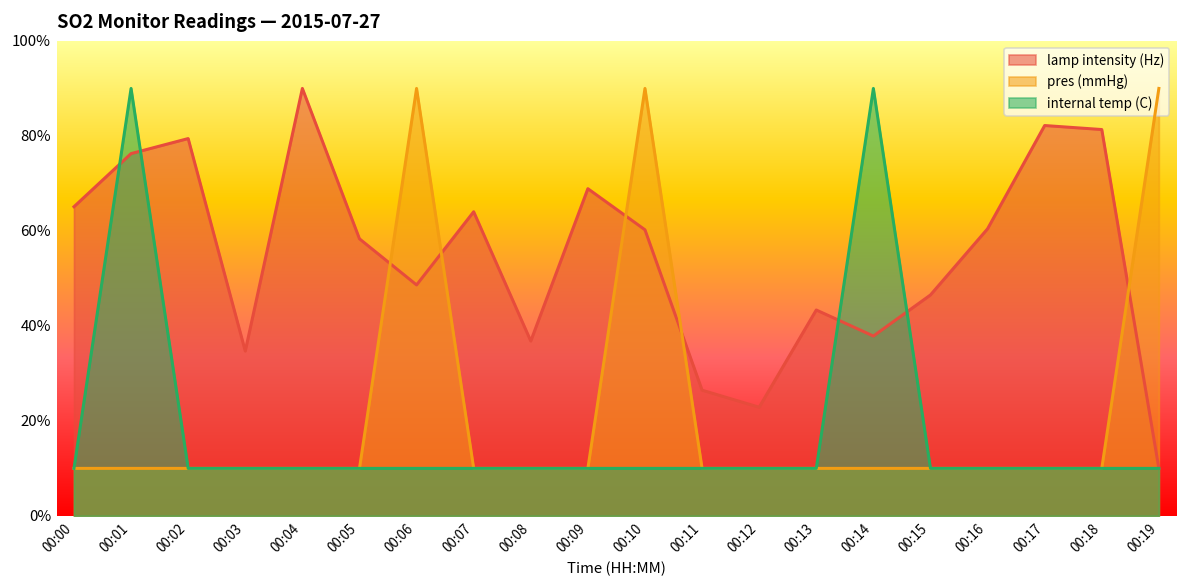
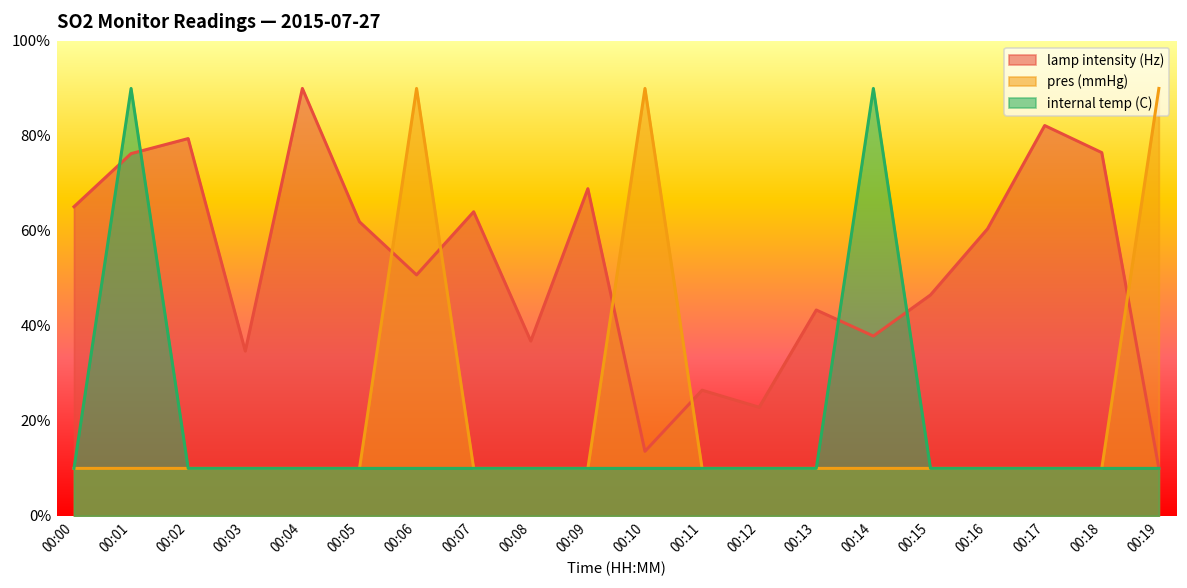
  {
    "lamp intensity (Hz)": {
      "00:00": "65%",
      "00:01": "76%",
      "00:02": "79%",
      "00:03": "35%",
      "00:04": "90%",
-     "00:05": "58%",
-     "00:06": "49%",
+     "00:05": "62%",
+     "00:06": "51%",
      "00:07": "64%",
      "00:08": "37%",
      "00:09": "69%",
-     "00:10": "60%",
+     "00:10": "14%",
      "00:11": "26%",
      "00:12": "23%",
      "00:13": "43%",
      "00:14": "38%",
      "00:15": "47%",
      "00:16": "60%",
      "00:17": "82%",
-     "00:18": "81%"
+     "00:18": "76%"
    },
    "pres (mmHg)": {
      "00:01": "10%",
      "00:06": "90%",
      "00:10": "90%",
      "00:14": "10%"
    },
    "internal temp (C)": {
      "00:01": "90%",
      "00:06": "10%",
      "00:10": "10%",
      "00:14": "90%"
    }
  }
